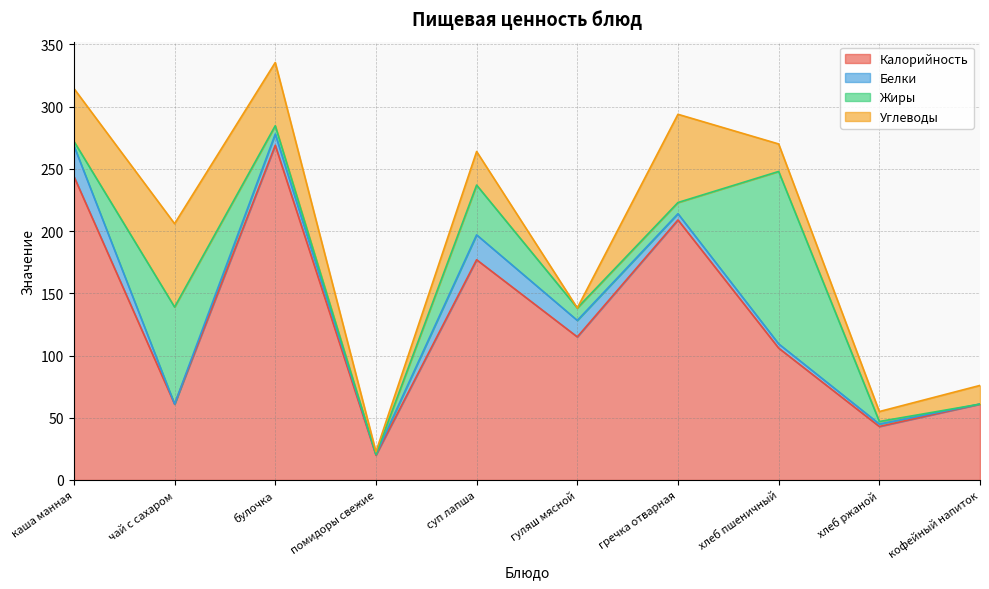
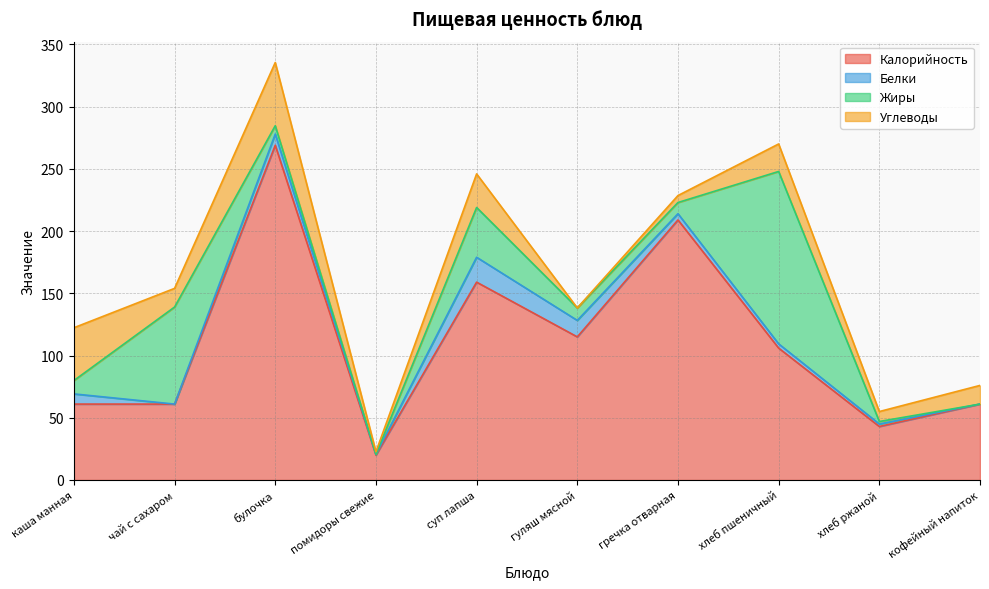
  {
    "Калорийность": {
-     "каша манная": 244,
+     "каша манная": 61,
      "булочка": 269,
-     "суп лапша": 177,
+     "суп лапша": 159,
      "гуляш мясной": 115,
      "гречка отварная": 209,
      "хлеб пшеничный": 106
    },
    "Белки": {
-     "каша манная": 25,
+     "каша манная": 8,
      "булочка": 9,
      "суп лапша": 20,
      "гуляш мясной": 13,
      "гречка отварная": 5,
      "хлеб пшеничный": 3
    },
    "Жиры": {
-     "каша манная": 4,
+     "каша манная": 11,
      "чай с сахаром": 78,
      "булочка": 7,
      "суп лапша": 40,
      "гречка отварная": 9,
      "хлеб пшеничный": 139
    },
    "Углеводы": {
      "каша манная": 42,
-     "чай с сахаром": 67,
+     "чай с сахаром": 15,
      "булочка": 51,
      "суп лапша": 27,
-     "гречка отварная": 71,
+     "гречка отварная": 6,
      "хлеб пшеничный": 22,
      "хлеб ржаной": 8,
      "кофейный напиток": 15
    }
  }
